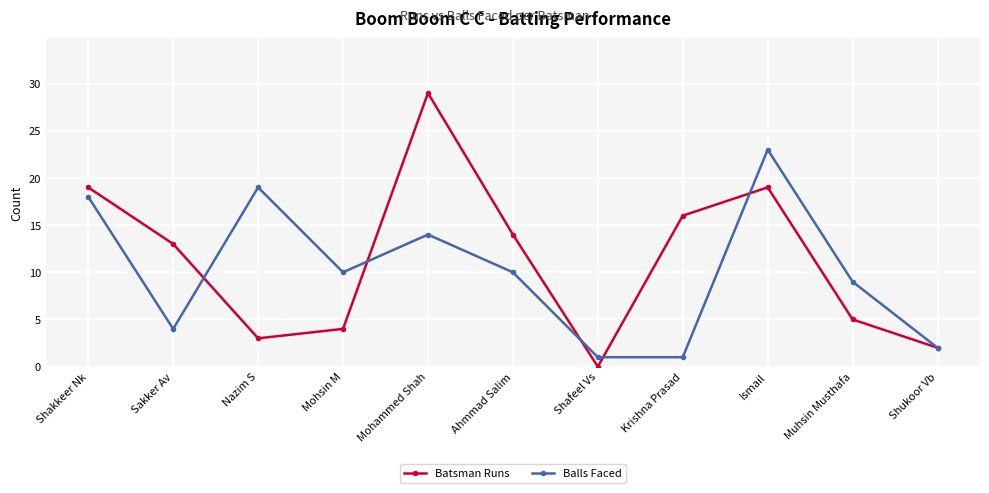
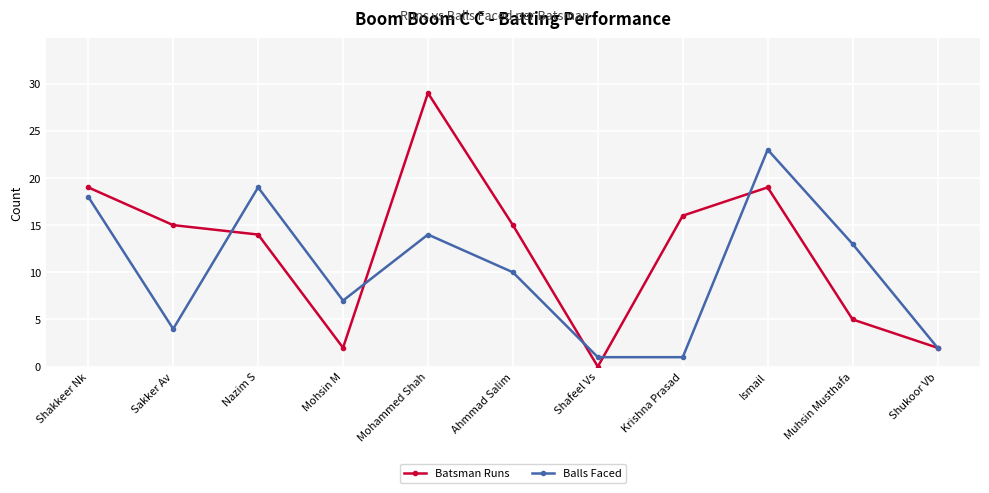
  {
    "Batsman Runs": {
      "Shakkeer Nk": 19,
-     "Sakker Av": 13,
-     "Nazim S": 3,
-     "Mohsin M": 4,
+     "Sakker Av": 15,
+     "Nazim S": 14,
+     "Mohsin M": 2,
      "Mohammed Shah": 29,
-     "Ahmmad Salim": 14,
+     "Ahmmad Salim": 15,
      "Shafeel Vs": 0,
      "Krishna Prasad": 16,
      "Ismail": 19,
      "Muhsin Musthafa": 5
    },
    "Balls Faced": {
      "Shakkeer Nk": 18,
      "Sakker Av": 4,
      "Nazim S": 19,
-     "Mohsin M": 10,
+     "Mohsin M": 7,
      "Mohammed Shah": 14,
      "Ahmmad Salim": 10,
      "Shafeel Vs": 1,
      "Krishna Prasad": 1,
      "Ismail": 23,
-     "Muhsin Musthafa": 9
+     "Muhsin Musthafa": 13
    }
  }
